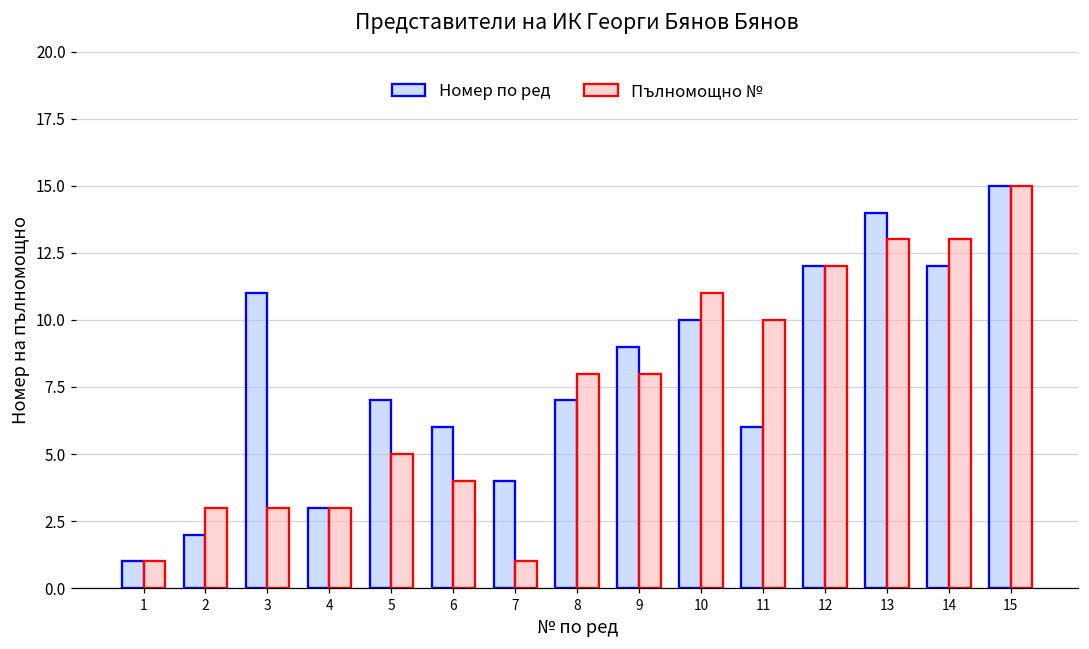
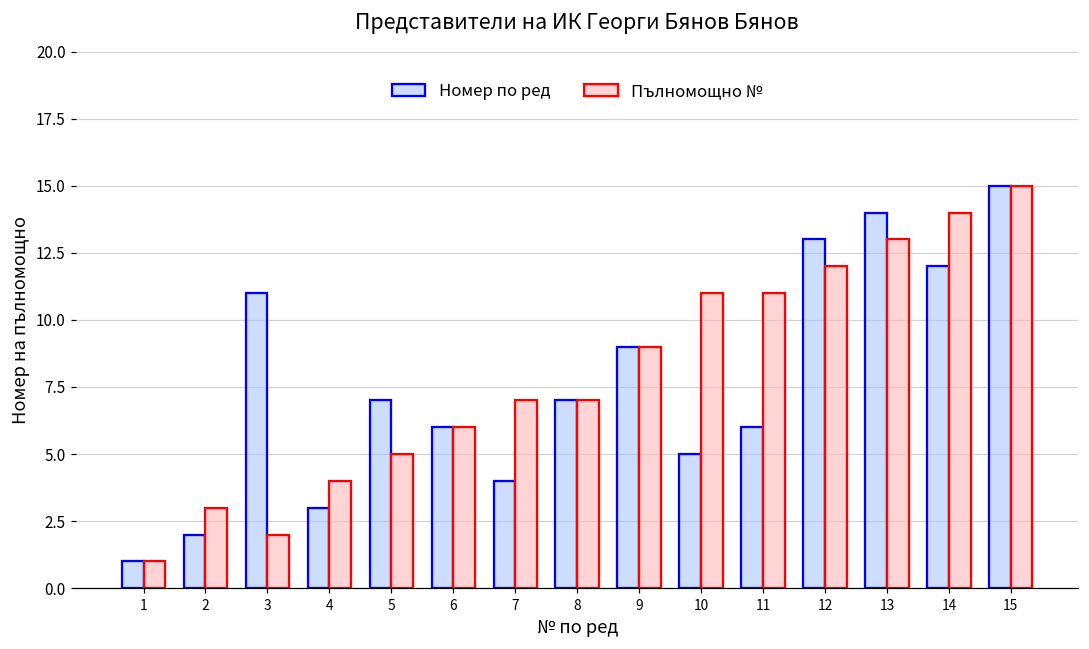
  {
    "Номер по ред": {
      "1": 1,
      "2": 2,
      "3": 11,
      "4": 3,
      "5": 7,
      "6": 6,
      "7": 4,
      "8": 7,
      "9": 9,
-     "10": 10,
+     "10": 5,
      "11": 6,
-     "12": 12,
+     "12": 13,
      "13": 14,
      "14": 12,
      "15": 15
    },
    "Пълномощно №": {
      "1": 1,
      "2": 3,
-     "3": 3,
-     "4": 3,
+     "3": 2,
+     "4": 4,
      "5": 5,
-     "6": 4,
-     "7": 1,
-     "8": 8,
-     "9": 8,
+     "6": 6,
+     "7": 7,
+     "8": 7,
+     "9": 9,
      "10": 11,
-     "11": 10,
+     "11": 11,
      "12": 12,
      "13": 13,
-     "14": 13,
+     "14": 14,
      "15": 15
    }
  }
